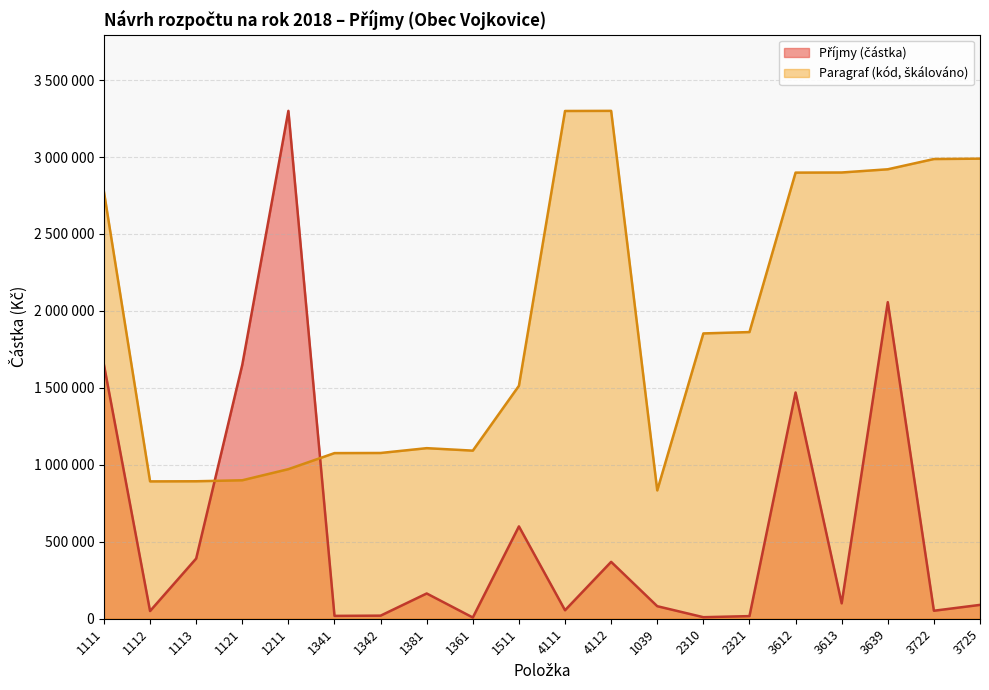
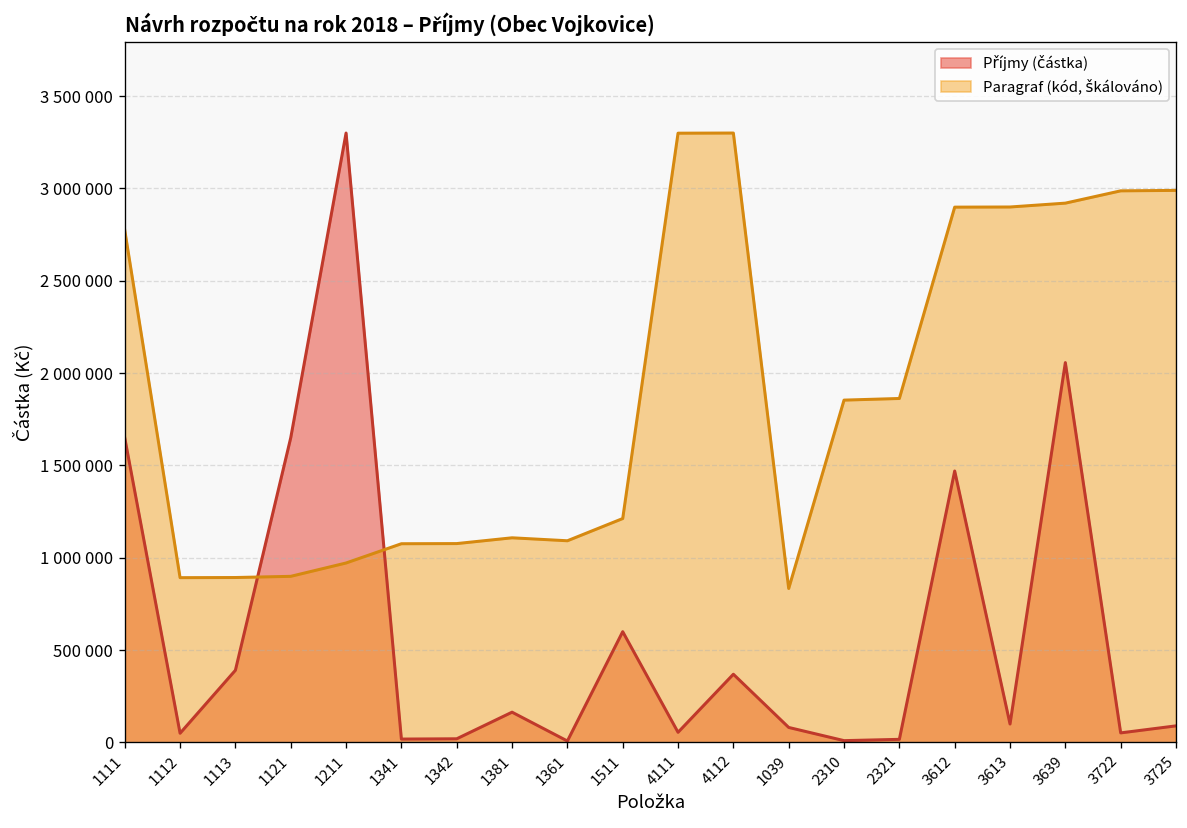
  {
    "Příjmy (částka)": {
      "1111": 1650000,
      "1112": 50000,
      "1113": 390000,
      "1121": 1650000,
      "1211": 3300000,
      "1341": 20000,
      "1342": 20000,
      "1381": 160000,
      "1361": 10000,
      "1511": 600000,
      "4111": 60000,
      "4112": 370000,
      "1039": 80000,
      "2310": 10000,
      "2321": 20000,
      "3612": 1470000,
      "3613": 100000,
      "3639": 2060000,
      "3722": 50000,
      "3725": 90000
    },
    "Paragraf (kód, škálováno)": {
      "1111": 2770000,
      "1112": 890000,
      "1113": 890000,
      "1121": 900000,
      "1211": 970000,
      "1341": 1080000,
      "1342": 1080000,
      "1381": 1110000,
      "1361": 1090000,
-     "1511": 1510000,
+     "1511": 1210000,
      "4111": 3300000,
      "4112": 3300000,
      "1039": 830000,
      "2310": 1850000,
      "2321": 1860000,
      "3612": 2900000,
      "3613": 2900000,
      "3639": 2920000,
      "3722": 2990000,
      "3725": 2990000
    }
  }
